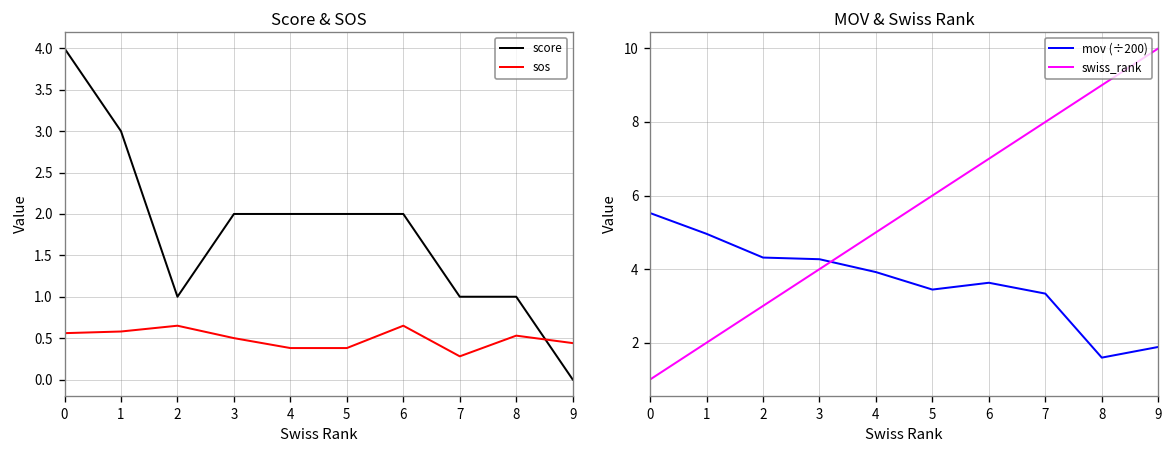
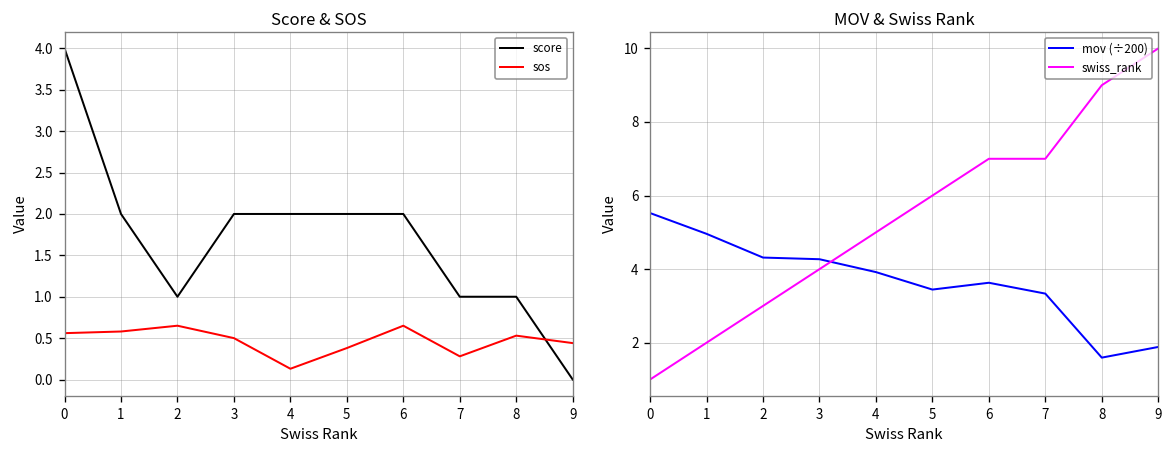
  {
    "Score & SOS": {
      "score": {
        "0": 4,
-       "1": 3,
+       "1": 2,
        "2": 1,
        "3": 2,
        "4": 2,
        "5": 2,
        "6": 2,
        "7": 1,
        "8": 1,
        "9": 0
      },
      "sos": {
        "0": 0.6,
        "1": 0.6,
        "2": 0.7,
        "3": 0.5,
-       "4": 0.4,
+       "4": 0.1,
        "5": 0.4,
        "6": 0.7,
        "7": 0.3,
        "8": 0.5,
        "9": 0.4
      }
    },
    "MOV & Swiss Rank": {
      "mov (÷200)": {
        "0": 5.5,
        "1": 5,
        "2": 4.3,
        "3": 4.3,
        "4": 4,
        "5": 3.4,
        "6": 3.6,
        "7": 3.3,
        "8": 1.6,
        "9": 1.9
      },
      "swiss_rank": {
        "0": 1,
        "1": 2,
        "2": 3,
        "3": 4,
        "4": 5,
        "5": 6,
        "6": 7,
-       "7": 8,
+       "7": 7,
        "8": 9,
        "9": 10
      }
    }
  }
